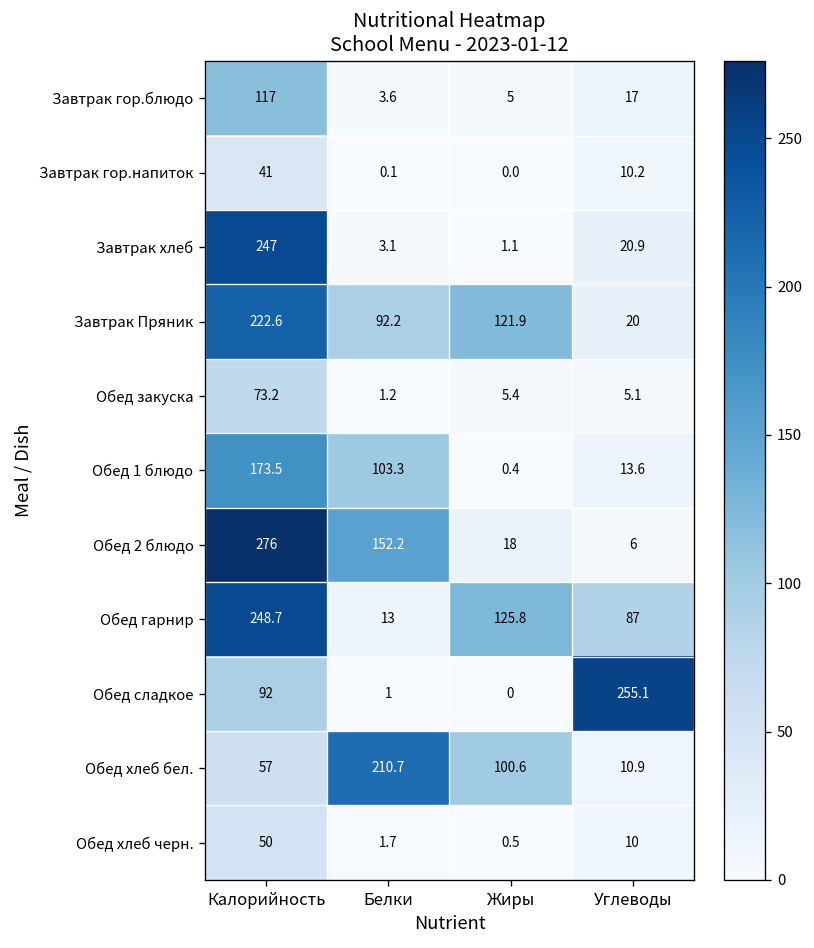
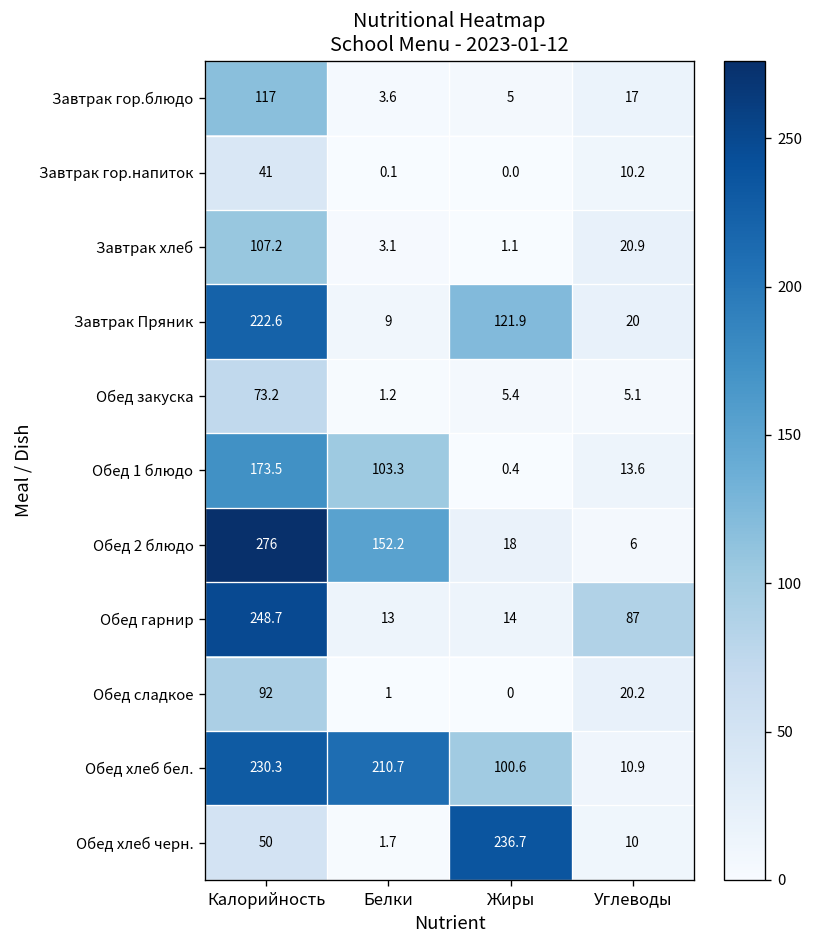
  {
    "Завтрак гор.блюдо": {
      "Калорийность": 117,
      "Белки": 3.6,
      "Жиры": 5,
      "Углеводы": 17
    },
    "Завтрак гор.напиток": {
      "Калорийность": 41,
      "Белки": 0.1,
      "Жиры": 0.0,
      "Углеводы": 10.2
    },
    "Завтрак хлеб": {
-     "Калорийность": 247,
+     "Калорийность": 107.2,
      "Белки": 3.1,
      "Жиры": 1.1,
      "Углеводы": 20.9
    },
    "Завтрак Пряник": {
      "Калорийность": 222.6,
-     "Белки": 92.2,
+     "Белки": 9,
      "Жиры": 121.9,
      "Углеводы": 20
    },
    "Обед закуска": {
      "Калорийность": 73.2,
      "Белки": 1.2,
      "Жиры": 5.4,
      "Углеводы": 5.1
    },
    "Обед 1 блюдо": {
      "Калорийность": 173.5,
      "Белки": 103.3,
      "Жиры": 0.4,
      "Углеводы": 13.6
    },
    "Обед 2 блюдо": {
      "Калорийность": 276,
      "Белки": 152.2,
      "Жиры": 18,
      "Углеводы": 6
    },
    "Обед гарнир": {
      "Калорийность": 248.7,
      "Белки": 13,
-     "Жиры": 125.8,
+     "Жиры": 14,
      "Углеводы": 87
    },
    "Обед сладкое": {
      "Калорийность": 92,
      "Белки": 1,
      "Жиры": 0,
-     "Углеводы": 255.1
+     "Углеводы": 20.2
    },
    "Обед хлеб бел.": {
-     "Калорийность": 57,
+     "Калорийность": 230.3,
      "Белки": 210.7,
      "Жиры": 100.6,
      "Углеводы": 10.9
    },
    "Обед хлеб черн.": {
      "Калорийность": 50,
      "Белки": 1.7,
-     "Жиры": 0.5,
+     "Жиры": 236.7,
      "Углеводы": 10
    }
  }
